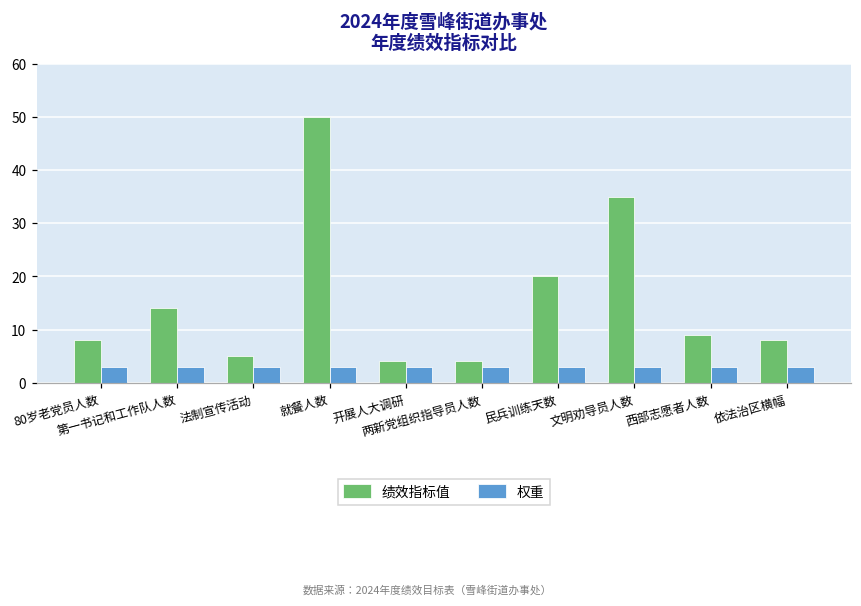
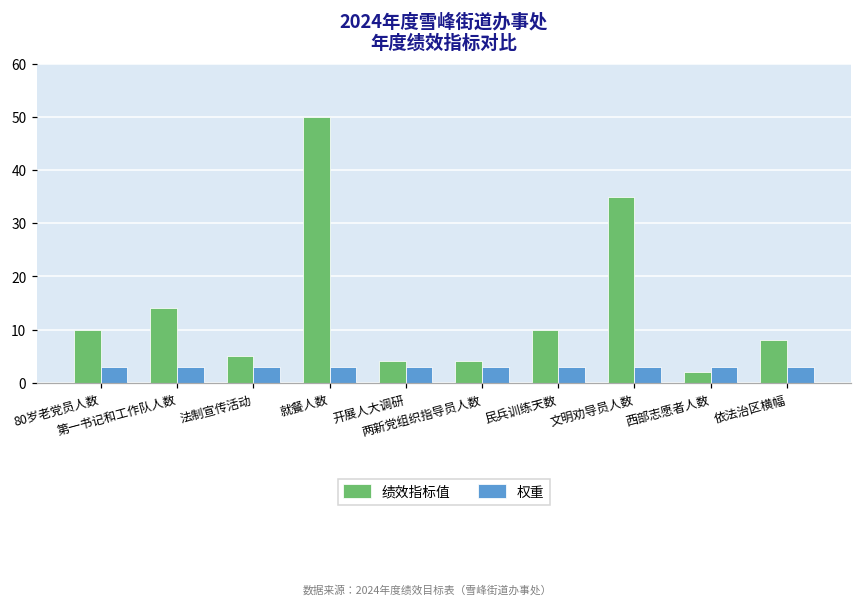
  {
    "绩效指标值": {
-     "80岁老党员人数": 8,
+     "80岁老党员人数": 10,
      "第一书记和工作队人数": 14,
      "法制宣传活动": 5,
      "就餐人数": 50,
      "开展人大调研": 4,
      "两新党组织指导员人数": 4,
-     "民兵训练天数": 20,
+     "民兵训练天数": 10,
      "文明劝导员人数": 35,
-     "西部志愿者人数": 9,
+     "西部志愿者人数": 2,
      "依法治区横幅": 8
    },
    "权重": {
      "80岁老党员人数": 3,
      "第一书记和工作队人数": 3,
      "法制宣传活动": 3,
      "就餐人数": 3,
      "开展人大调研": 3,
      "两新党组织指导员人数": 3,
      "民兵训练天数": 3,
      "文明劝导员人数": 3,
      "西部志愿者人数": 3,
      "依法治区横幅": 3
    }
  }
